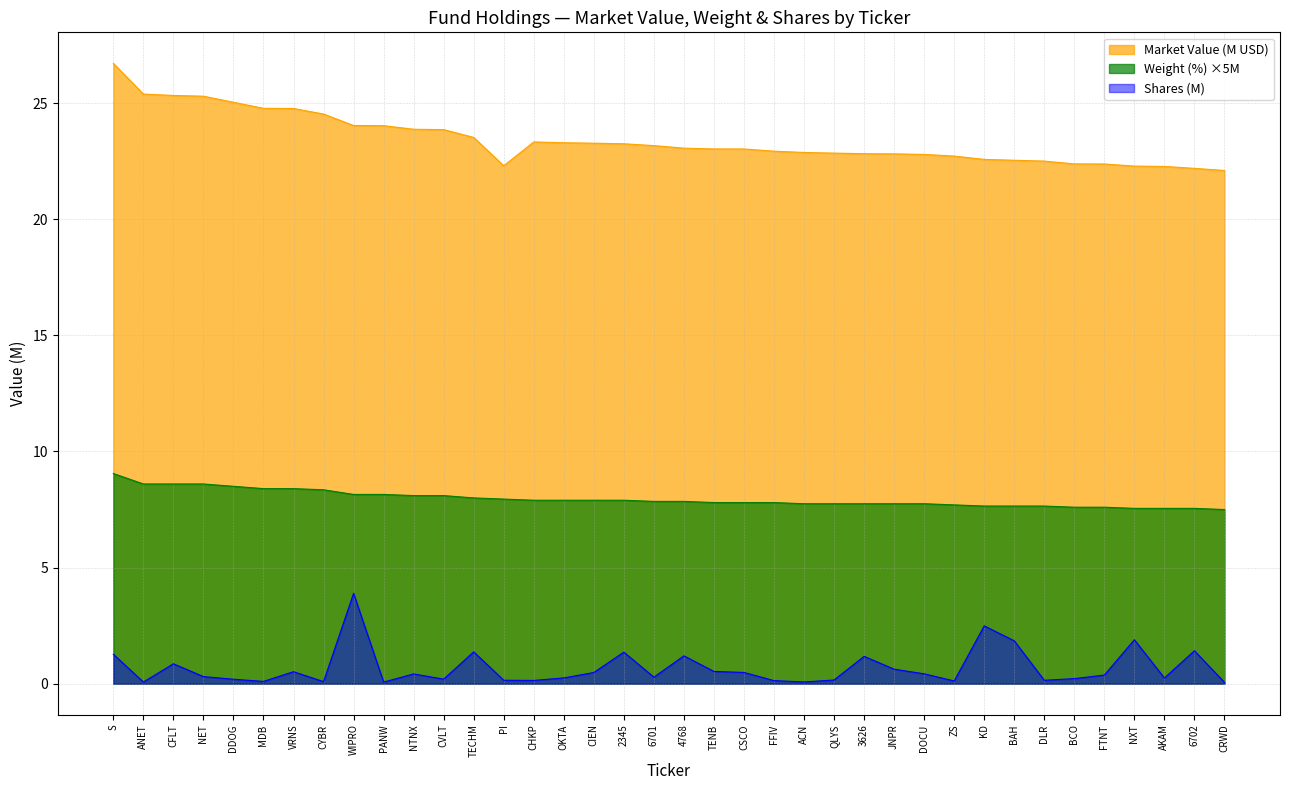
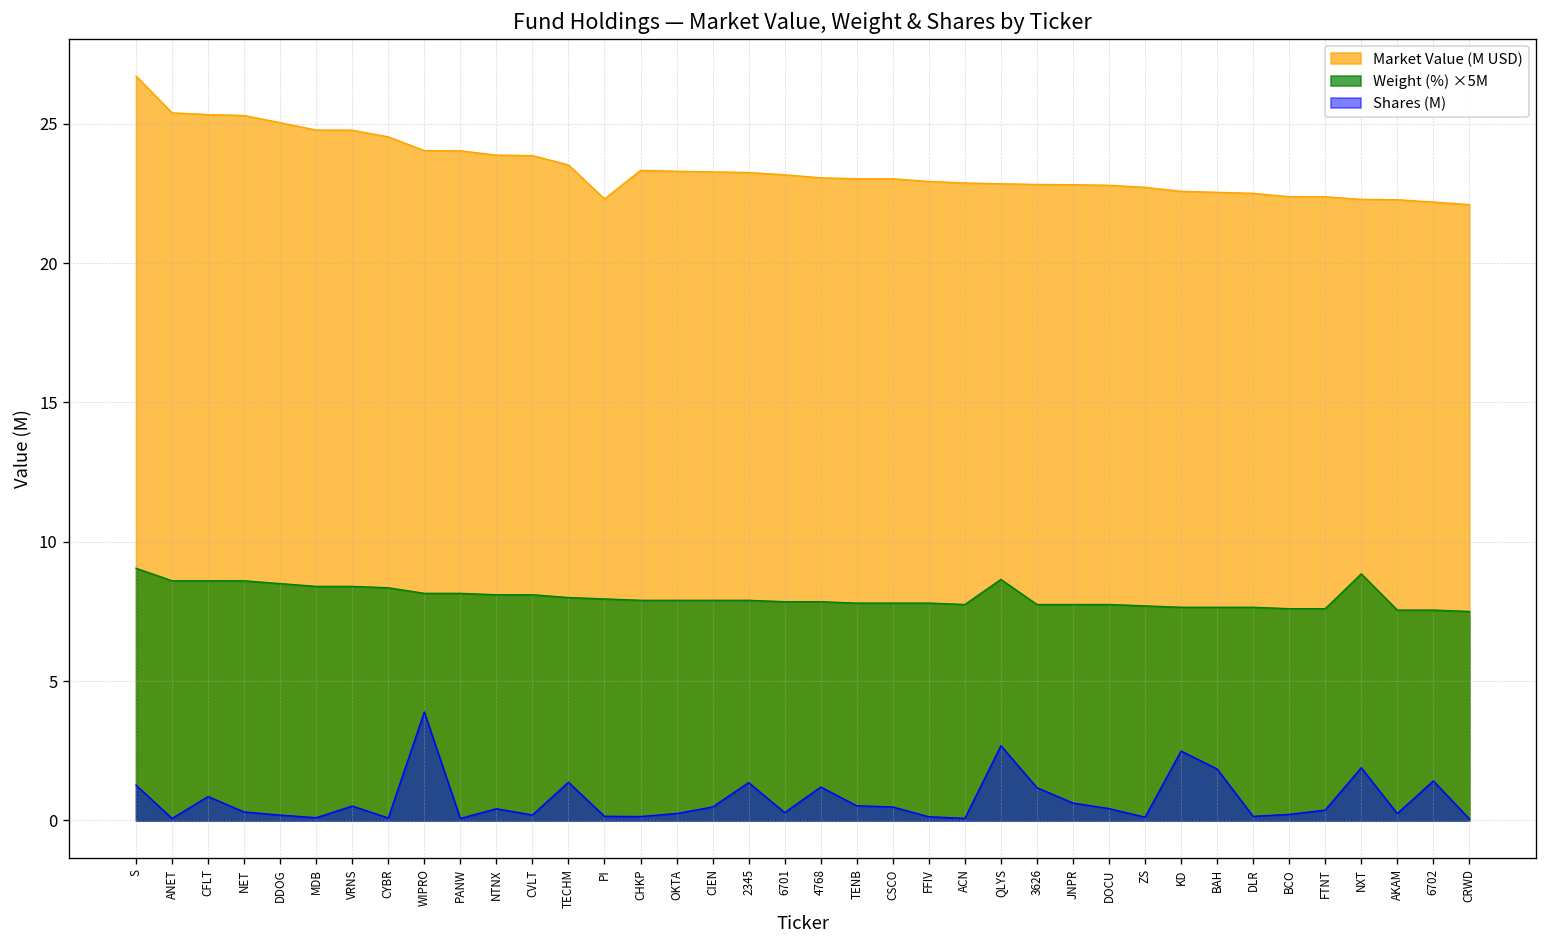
  {
    "Market Value (M USD)": {
      "S": 26.7,
      "ANET": 25.4,
      "CFLT": 25.3,
      "NET": 25.3,
      "DDOG": 25.0,
      "MDB": 24.8,
      "VRNS": 24.8,
      "CYBR": 24.5,
      "WIPRO": 24.0,
      "PANW": 24.0,
      "NTNX": 23.9,
      "CVLT": 23.9,
      "TECHM": 23.5,
      "PI": 22.3,
      "CHKP": 23.3,
      "OKTA": 23.3,
      "CIEN": 23.3,
      "2345": 23.2,
      "6701": 23.2,
      "4768": 23.1,
      "TENB": 23.0,
      "CSCO": 23.0,
      "FFIV": 22.9,
      "ACN": 22.9,
      "QLYS": 22.8,
      "3626": 22.8,
      "JNPR": 22.8,
      "DOCU": 22.8,
      "ZS": 22.7,
      "KD": 22.6,
      "BAH": 22.5,
      "DLR": 22.5,
      "BCO": 22.4,
      "FTNT": 22.4,
      "NXT": 22.3,
      "AKAM": 22.3,
      "6702": 22.2,
      "CRWD": 22.1
    },
    "Weight (%) ×5M": {
      "S": 9.1,
      "ANET": 8.6,
      "CFLT": 8.6,
      "NET": 8.6,
      "DDOG": 8.5,
      "MDB": 8.4,
      "VRNS": 8.4,
      "CYBR": 8.4,
      "WIPRO": 8.1,
      "PANW": 8.1,
      "NTNX": 8.1,
      "CVLT": 8.1,
      "TECHM": 8.0,
      "PI": 8.0,
      "CHKP": 7.9,
      "OKTA": 7.9,
      "CIEN": 7.9,
      "2345": 7.9,
      "6701": 7.9,
      "4768": 7.9,
      "TENB": 7.8,
      "CSCO": 7.8,
      "FFIV": 7.8,
      "ACN": 7.8,
-     "QLYS": 7.8,
+     "QLYS": 8.7,
      "3626": 7.8,
      "JNPR": 7.8,
      "DOCU": 7.8,
      "ZS": 7.7,
      "KD": 7.7,
      "BAH": 7.7,
      "DLR": 7.7,
      "BCO": 7.6,
      "FTNT": 7.6,
-     "NXT": 7.6,
+     "NXT": 8.9,
      "AKAM": 7.6,
      "6702": 7.6,
      "CRWD": 7.5
    },
    "Shares (M)": {
      "S": 1.3,
      "ANET": 0.1,
      "CFLT": 0.9,
      "NET": 0.3,
      "DDOG": 0.2,
      "MDB": 0.1,
      "VRNS": 0.5,
      "CYBR": 0.1,
      "WIPRO": 3.9,
      "PANW": 0.1,
      "NTNX": 0.4,
      "CVLT": 0.2,
      "TECHM": 1.4,
      "PI": 0.1,
      "CHKP": 0.1,
      "OKTA": 0.2,
      "CIEN": 0.5,
      "2345": 1.4,
      "6701": 0.3,
      "4768": 1.2,
      "TENB": 0.5,
      "CSCO": 0.5,
      "FFIV": 0.1,
      "ACN": 0.1,
-     "QLYS": 0.2,
+     "QLYS": 2.7,
      "3626": 1.2,
      "JNPR": 0.6,
      "DOCU": 0.4,
      "ZS": 0.1,
      "KD": 2.5,
      "BAH": 1.8,
      "DLR": 0.1,
      "BCO": 0.2,
      "FTNT": 0.4,
      "NXT": 1.9,
      "AKAM": 0.2,
      "6702": 1.4,
      "CRWD": 0.1
    }
  }
